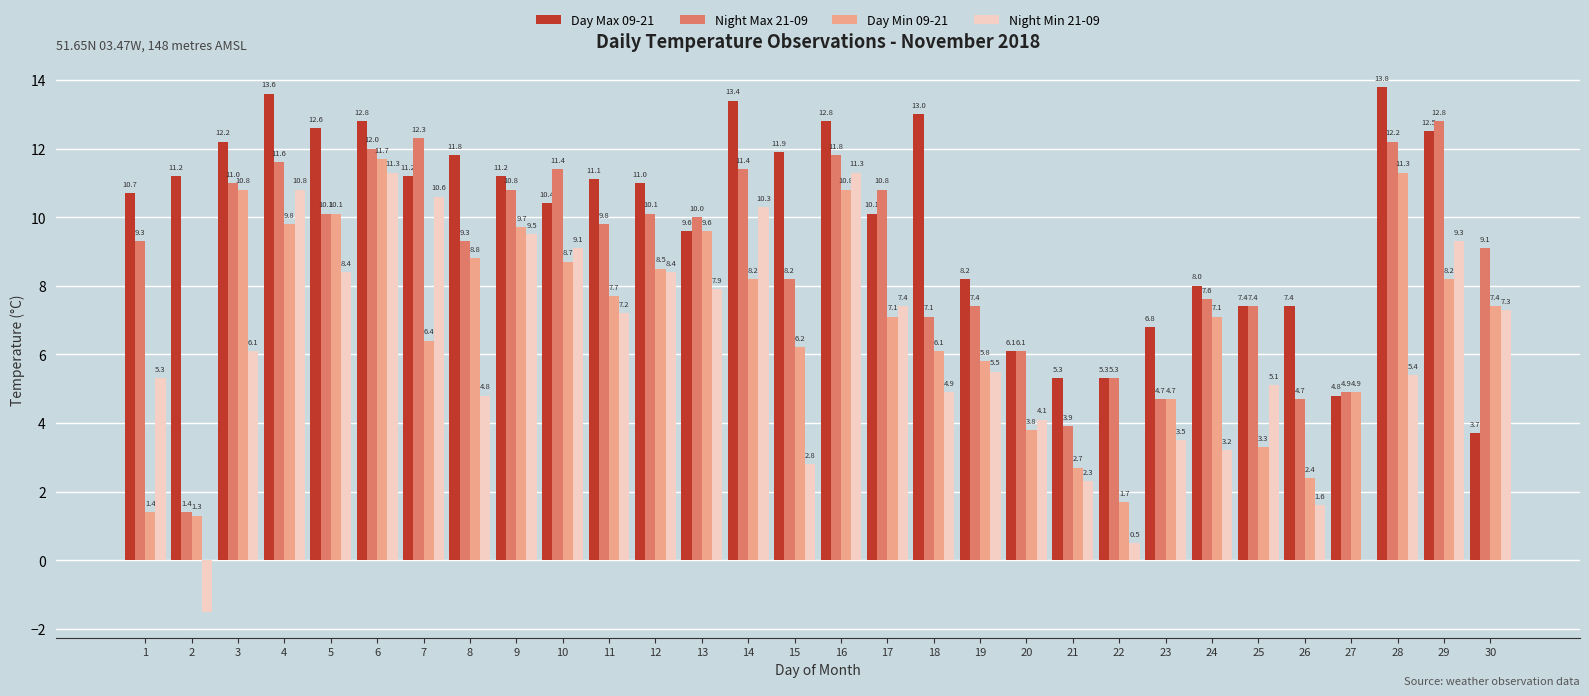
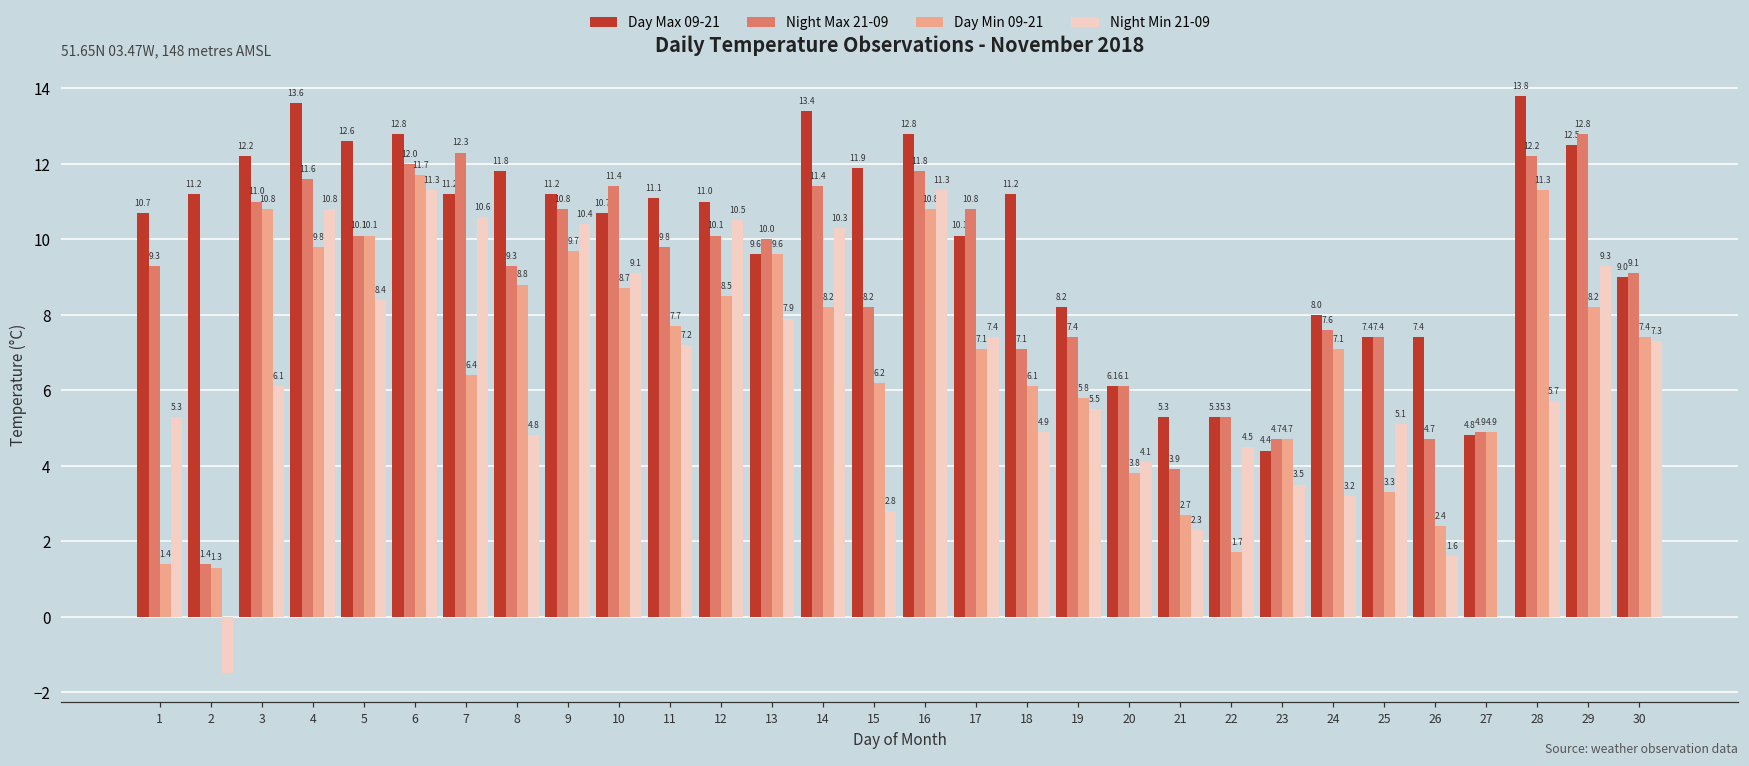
  {
    "Day Max 09-21": {
      "1": 10.7,
      "2": 11.2,
      "3": 12.2,
      "4": 13.6,
      "5": 12.6,
      "6": 12.8,
      "7": 11.2,
      "8": 11.8,
      "9": 11.2,
-     "10": 10.4,
+     "10": 10.7,
      "11": 11.1,
      "12": 11.0,
      "13": 9.6,
      "14": 13.4,
      "15": 11.9,
      "16": 12.8,
      "17": 10.1,
-     "18": 13.0,
+     "18": 11.2,
      "19": 8.2,
      "20": 6.1,
      "21": 5.3,
      "22": 5.3,
-     "23": 6.8,
+     "23": 4.4,
      "24": 8.0,
      "25": 7.4,
      "26": 7.4,
      "27": 4.8,
      "28": 13.8,
      "29": 12.5,
-     "30": 3.7
+     "30": 9.0
    },
    "Night Min 21-09": {
      "1": 5.3,
      "3": 6.1,
      "4": 10.8,
      "5": 8.4,
      "6": 11.3,
      "7": 10.6,
      "8": 4.8,
-     "9": 9.5,
+     "9": 10.4,
      "10": 9.1,
      "11": 7.2,
-     "12": 8.4,
+     "12": 10.5,
      "13": 7.9,
      "14": 10.3,
      "15": 2.8,
      "16": 11.3,
      "17": 7.4,
      "18": 4.9,
      "19": 5.5,
      "20": 4.1,
      "21": 2.3,
-     "22": 0.5,
+     "22": 4.5,
      "23": 3.5,
      "24": 3.2,
      "25": 5.1,
      "26": 1.6,
-     "28": 5.4,
+     "28": 5.7,
      "29": 9.3,
      "30": 7.3
    }
  }
